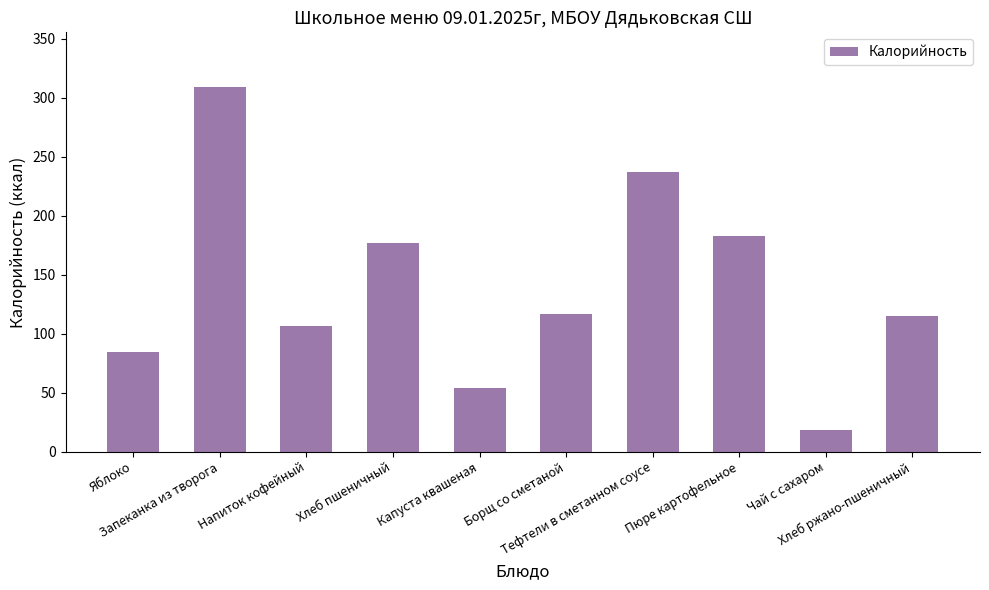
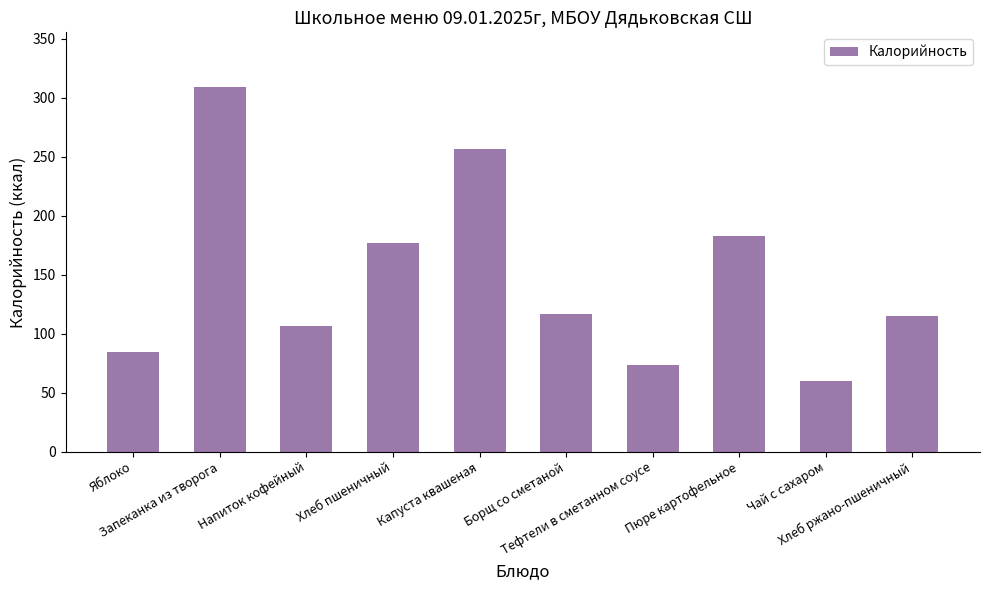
  {
    "Яблоко": 85,
    "Запеканка из творога": 309,
    "Напиток кофейный": 106,
    "Хлеб пшеничный": 177,
-   "Капуста квашеная": 54,
+   "Капуста квашеная": 257,
    "Борщ со сметаной": 117,
-   "Тефтели в сметанном соусе": 237,
+   "Тефтели в сметанном соусе": 74,
    "Пюре картофельное": 183,
-   "Чай с сахаром": 18,
+   "Чай с сахаром": 60,
    "Хлеб ржано-пшеничный": 115
  }
